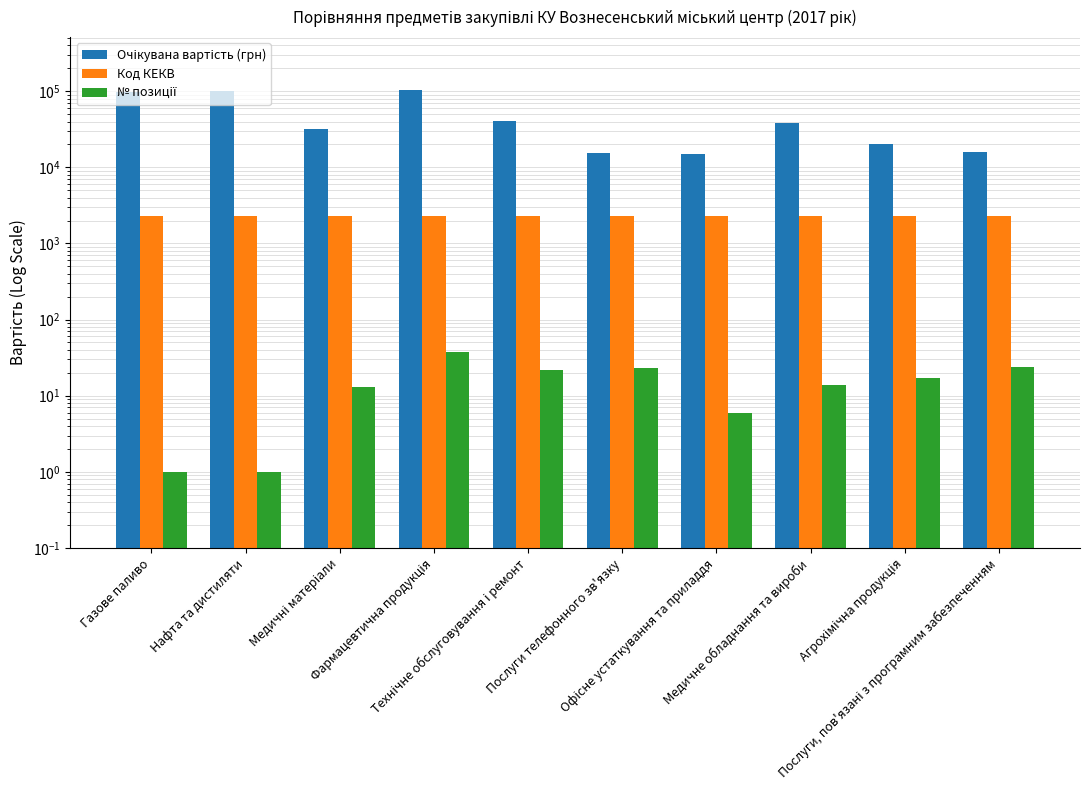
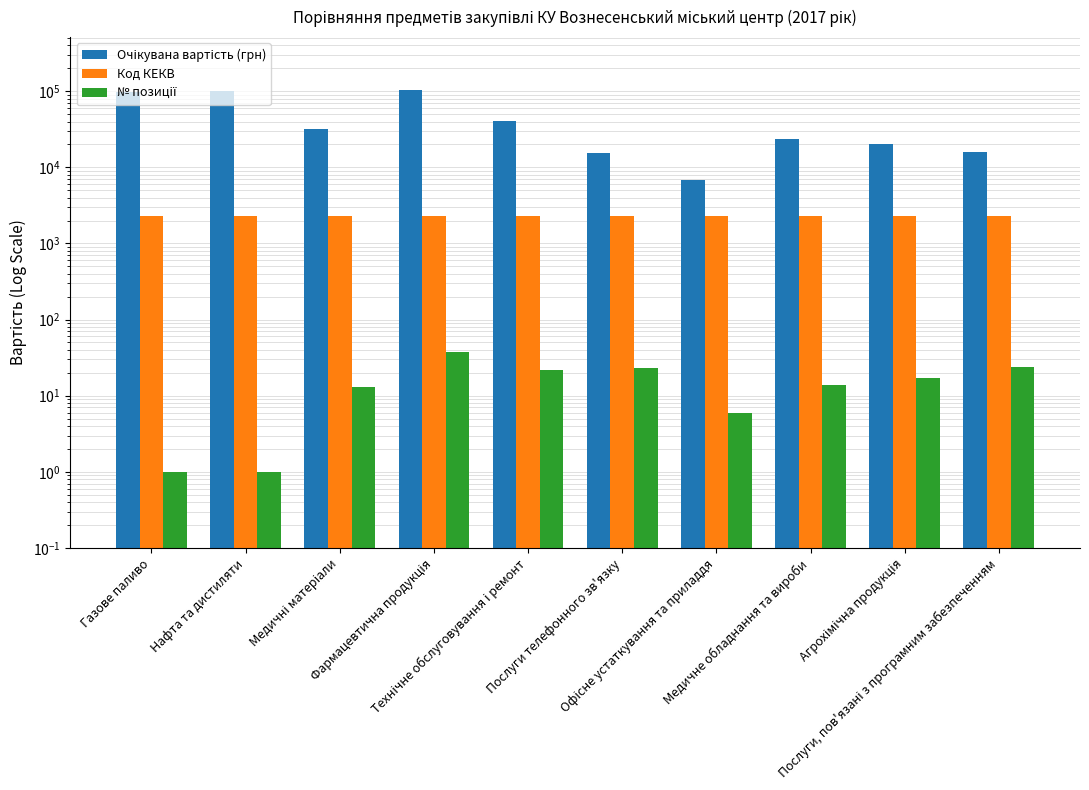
  {
    "Очікувана вартість (грн)": {
      "Медичні матеріали": 32000,
      "Фармацевтична продукція": 100000,
      "Технічне обслуговування і ремонт": 40000,
      "Послуги телефонного зв'язку": 16000,
-     "Офісне устаткування та приладдя": 15000,
-     "Медичне обладнання та вироби": 40000,
+     "Офісне устаткування та приладдя": 7000,
+     "Медичне обладнання та вироби": 23000,
      "Агрохімічна продукція": 20000,
      "Послуги, пов'язані з програмним забезпеченням": 16000
    },
    "Код КЕКВ": {
      "Газове паливо": 2300,
      "Нафта та дистиляти": 2300,
      "Медичні матеріали": 2300,
      "Фармацевтична продукція": 2300,
      "Технічне обслуговування і ремонт": 2300,
      "Послуги телефонного зв'язку": 2300,
      "Офісне устаткування та приладдя": 2300,
      "Медичне обладнання та вироби": 2300,
      "Агрохімічна продукція": 2300,
      "Послуги, пов'язані з програмним забезпеченням": 2300
    },
    "№ позиції": {
      "Газове паливо": 1,
      "Нафта та дистиляти": 1,
      "Медичні матеріали": 13,
      "Фармацевтична продукція": 40,
      "Технічне обслуговування і ремонт": 22,
      "Послуги телефонного зв'язку": 23,
      "Офісне устаткування та приладдя": 6,
      "Медичне обладнання та вироби": 14,
      "Агрохімічна продукція": 17,
      "Послуги, пов'язані з програмним забезпеченням": 24
    }
  }
